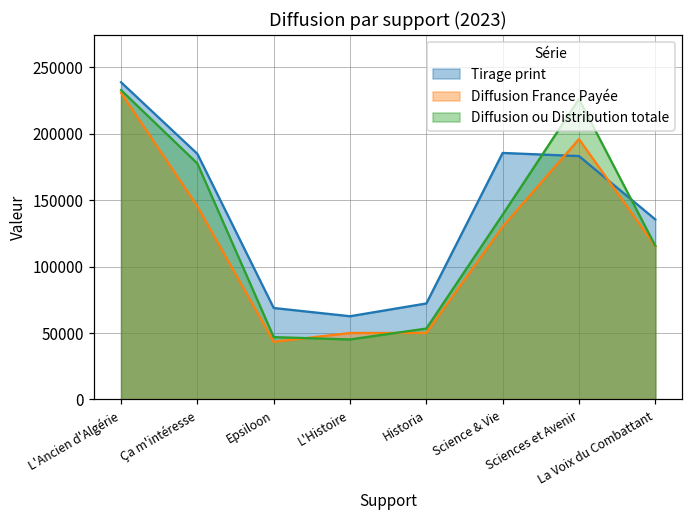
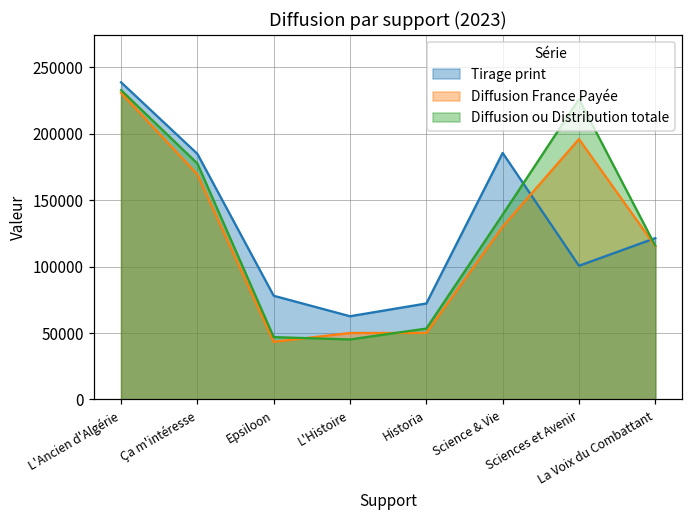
  {
    "Tirage print": {
      "L'Ancien d'Algérie": 239000,
      "Ça m'intéresse": 185000,
-     "Epsiloon": 69000,
+     "Epsiloon": 78000,
      "L'Histoire": 63000,
      "Historia": 72000,
      "Science & Vie": 186000,
-     "Sciences et Avenir": 183000,
-     "La Voix du Combattant": 136000
+     "Sciences et Avenir": 101000,
+     "La Voix du Combattant": 121000
    },
    "Diffusion France Payée": {
      "L'Ancien d'Algérie": 231000,
-     "Ça m'intéresse": 145000,
+     "Ça m'intéresse": 169000,
      "Epsiloon": 43000,
      "L'Histoire": 50000,
      "Historia": 50000,
      "Science & Vie": 130000,
      "Sciences et Avenir": 196000
    },
    "Diffusion ou Distribution totale": {
      "L'Ancien d'Algérie": 233000,
      "Ça m'intéresse": 178000,
      "Epsiloon": 47000,
      "L'Histoire": 45000,
      "Historia": 53000,
      "Science & Vie": 139000
    }
  }
